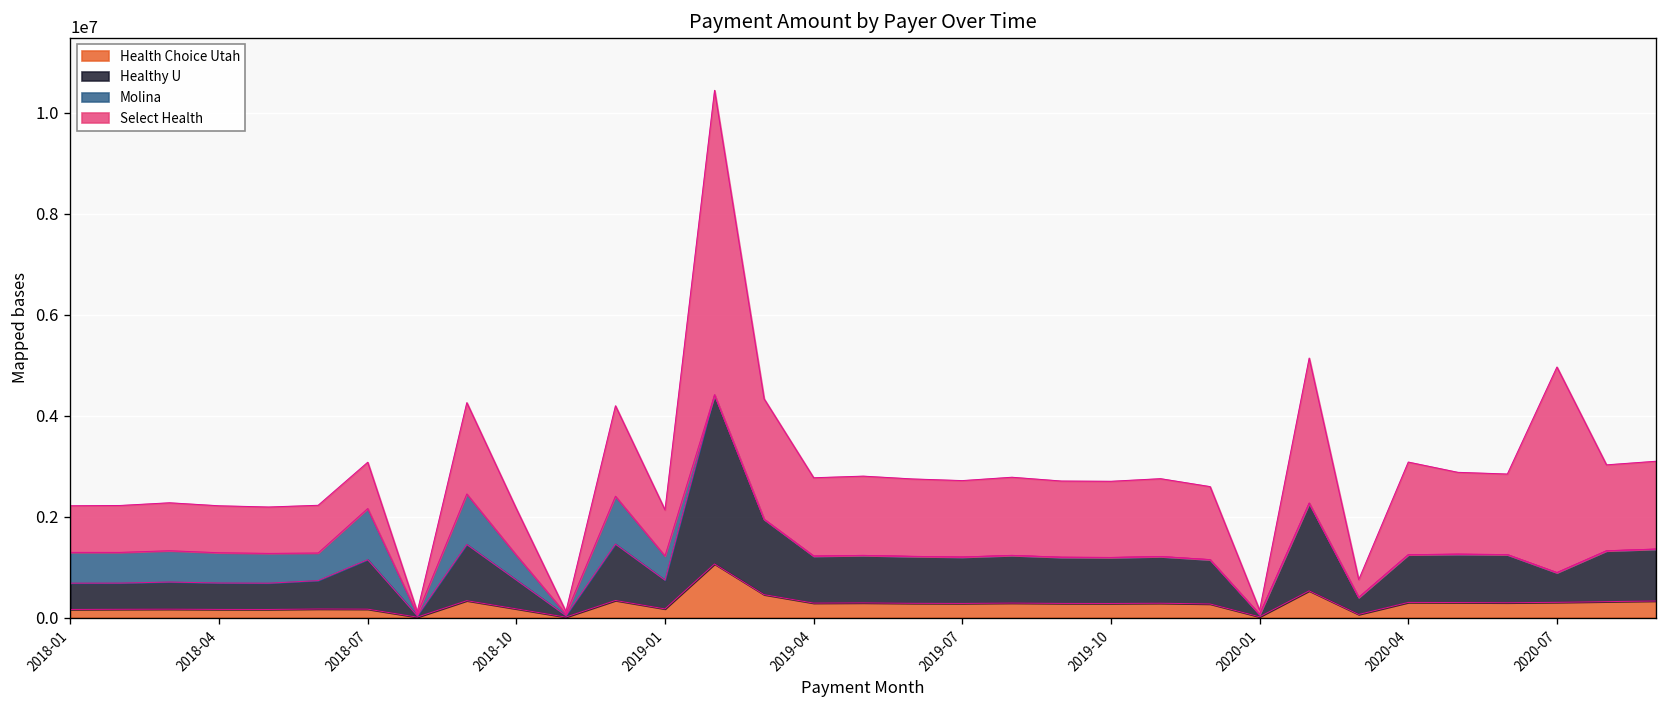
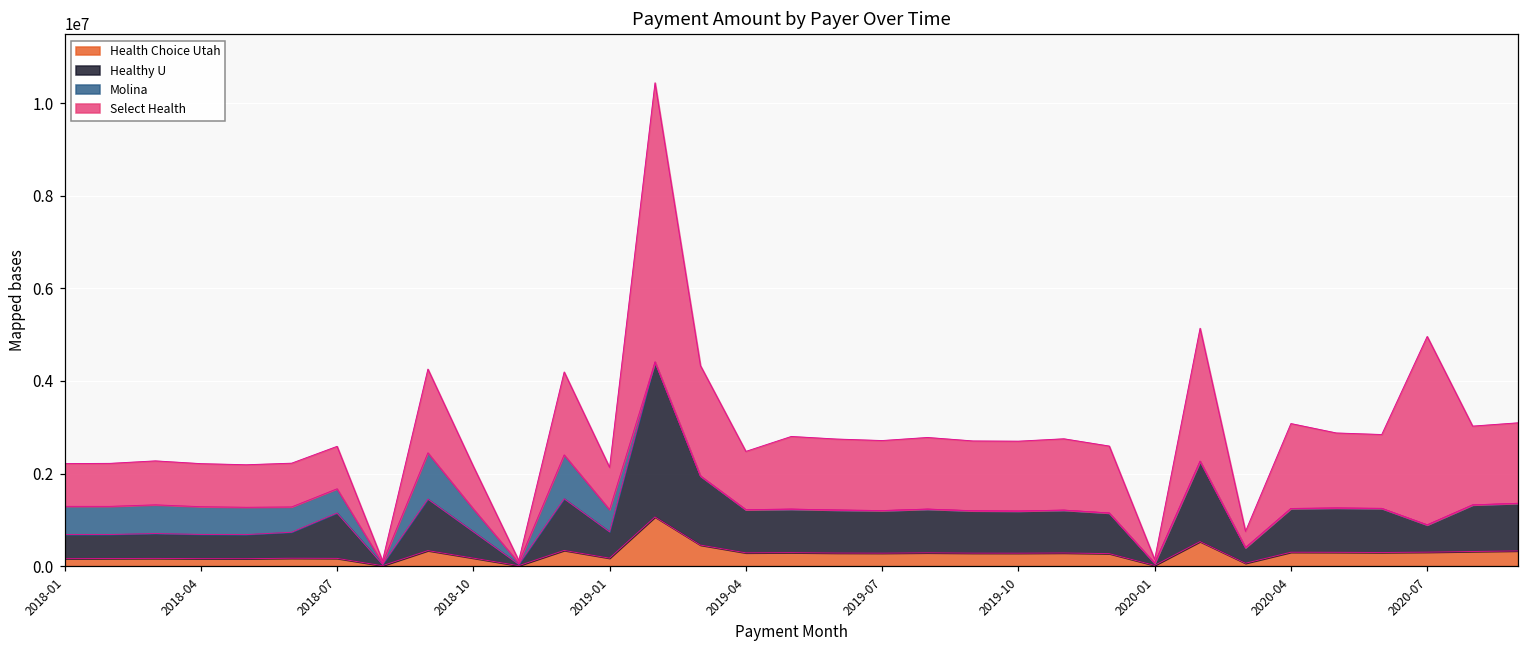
  {
    "Health Choice Utah": {
      "2018-01": 200000,
      "2018-04": 200000,
      "2018-07": 200000,
      "2018-10": 200000,
      "2019-01": 200000,
      "2019-04": 300000,
      "2019-07": 300000,
      "2019-10": 300000,
      "2020-04": 300000,
      "2020-07": 300000
    },
    "Healthy U": {
      "2018-01": 500000,
      "2018-04": 500000,
      "2018-07": 1000000,
      "2018-10": 600000,
      "2019-01": 600000
    },
    "Molina": {
      "2018-01": 600000,
      "2018-04": 600000,
-     "2018-07": 1000000,
+     "2018-07": 500000,
      "2018-10": 500000,
      "2019-01": 500000
    },
    "Select Health": {
      "2018-01": 900000,
      "2018-04": 900000,
      "2018-07": 900000,
      "2018-10": 900000,
      "2019-01": 900000,
-     "2019-04": 1600000,
+     "2019-04": 1300000,
      "2019-07": 1500000,
      "2019-10": 1500000,
      "2020-01": 100000,
      "2020-04": 1800000,
      "2020-07": 4100000
    }
  }
